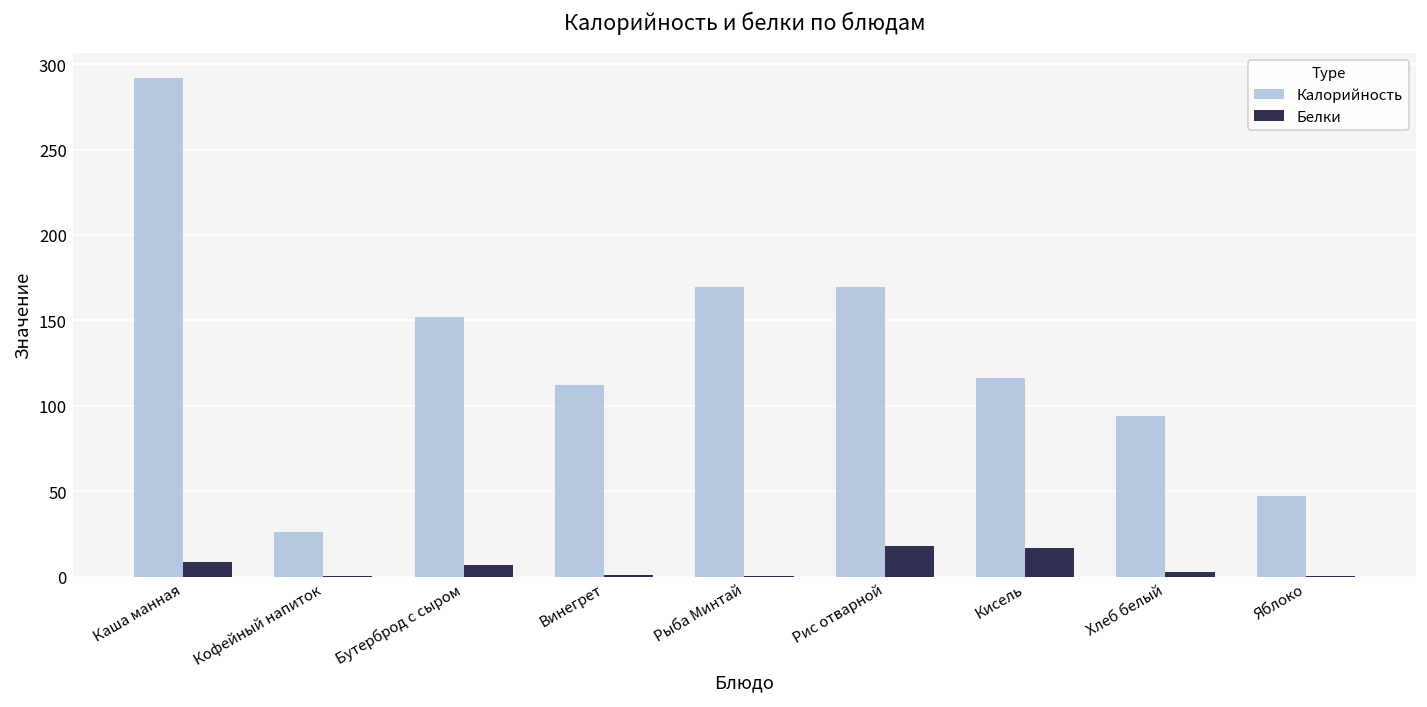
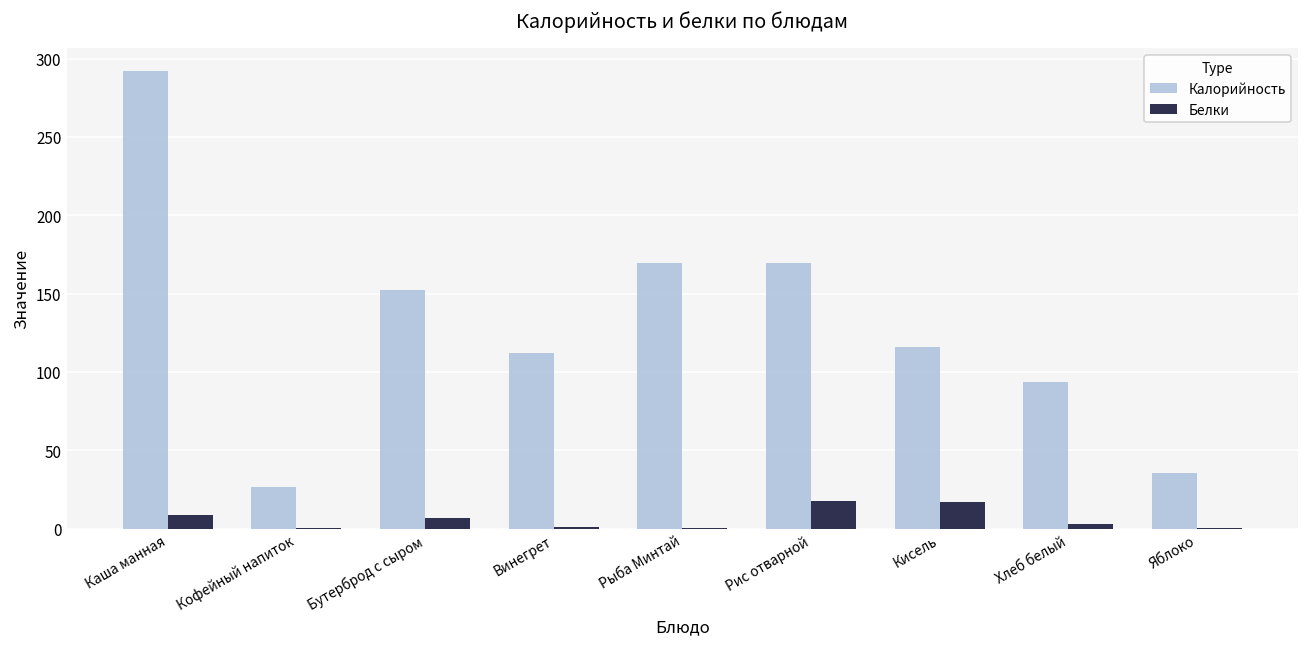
  {
    "Калорийность": {
      "Каша манная": 292,
      "Кофейный напиток": 26,
      "Бутерброд с сыром": 152,
      "Винегрет": 112,
      "Рыба Минтай": 170,
      "Рис отварной": 170,
      "Кисель": 116,
      "Хлеб белый": 94,
-     "Яблоко": 47
+     "Яблоко": 36
    },
    "Белки": {
      "Каша манная": 8,
      "Бутерброд с сыром": 7,
      "Рис отварной": 18,
      "Кисель": 17,
      "Хлеб белый": 3
    }
  }
